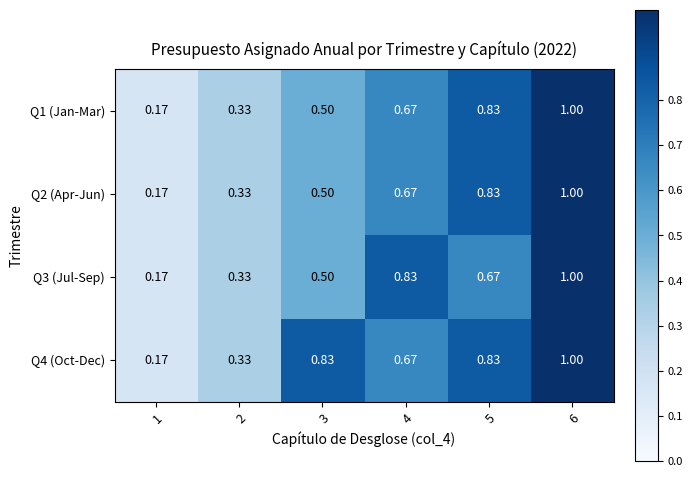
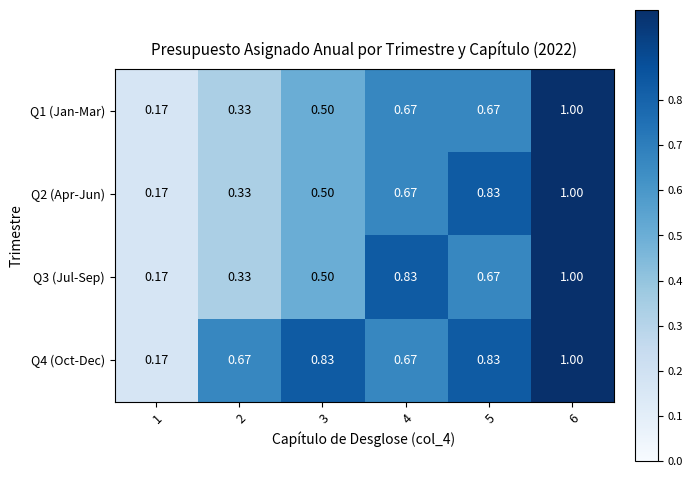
  {
    "Q1 (Jan-Mar)": {
      "1": 0.17,
      "2": 0.33,
      "3": 0.50,
      "4": 0.67,
-     "5": 0.83,
+     "5": 0.67,
      "6": 1.00
    },
    "Q2 (Apr-Jun)": {
      "1": 0.17,
      "2": 0.33,
      "3": 0.50,
      "4": 0.67,
      "5": 0.83,
      "6": 1.00
    },
    "Q3 (Jul-Sep)": {
      "1": 0.17,
      "2": 0.33,
      "3": 0.50,
      "4": 0.83,
      "5": 0.67,
      "6": 1.00
    },
    "Q4 (Oct-Dec)": {
      "1": 0.17,
-     "2": 0.33,
+     "2": 0.67,
      "3": 0.83,
      "4": 0.67,
      "5": 0.83,
      "6": 1.00
    }
  }
